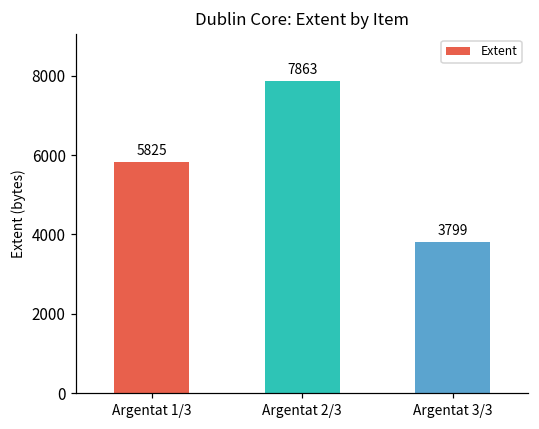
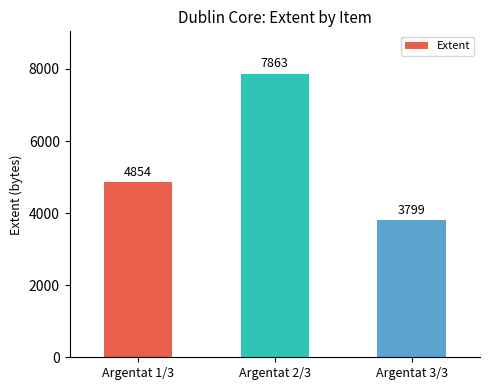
  {
-   "Argentat 1/3": 5825,
+   "Argentat 1/3": 4854,
    "Argentat 2/3": 7863,
    "Argentat 3/3": 3799
  }
